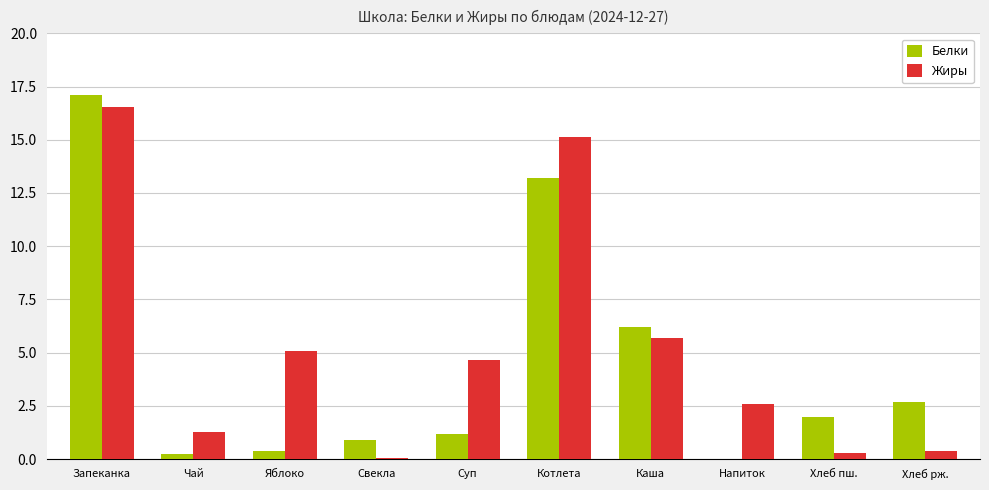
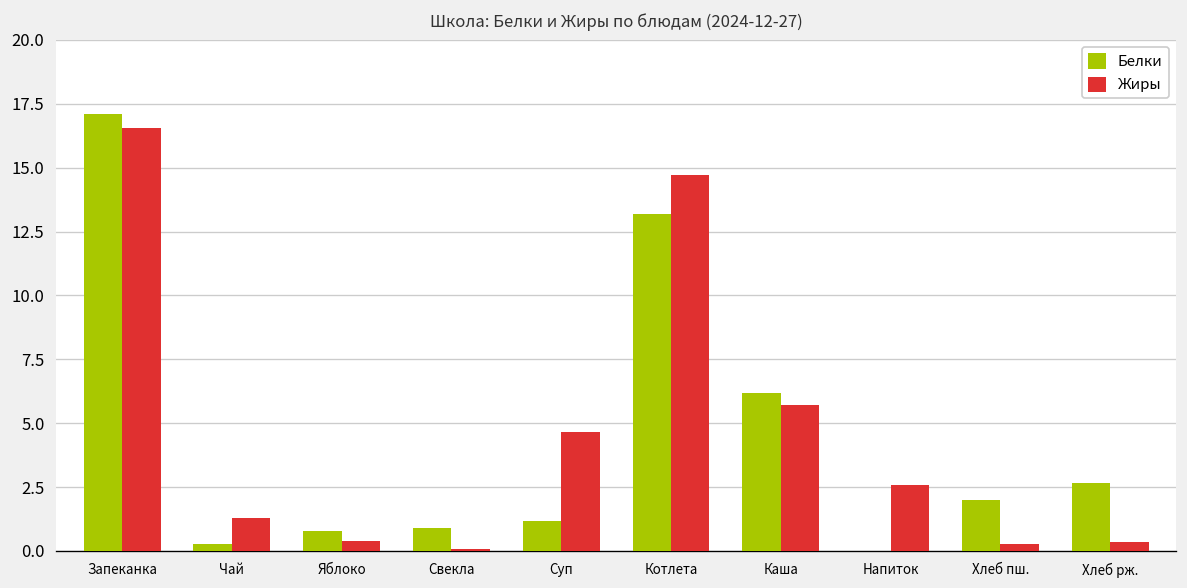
  {
    "Белки": {
      "Запеканка": 17.1,
      "Чай": 0.3,
-     "Яблоко": 0.4,
+     "Яблоко": 0.8,
      "Свекла": 0.9,
      "Суп": 1.2,
      "Котлета": 13.2,
      "Каша": 6.2,
      "Напиток": 0.0,
      "Хлеб пш.": 2.0,
      "Хлеб рж.": 2.7
    },
    "Жиры": {
      "Запеканка": 16.6,
      "Чай": 1.3,
-     "Яблоко": 5.1,
+     "Яблоко": 0.4,
      "Суп": 4.6,
-     "Котлета": 15.2,
+     "Котлета": 14.7,
      "Каша": 5.7,
      "Напиток": 2.6,
      "Хлеб пш.": 0.3,
      "Хлеб рж.": 0.4
    }
  }
